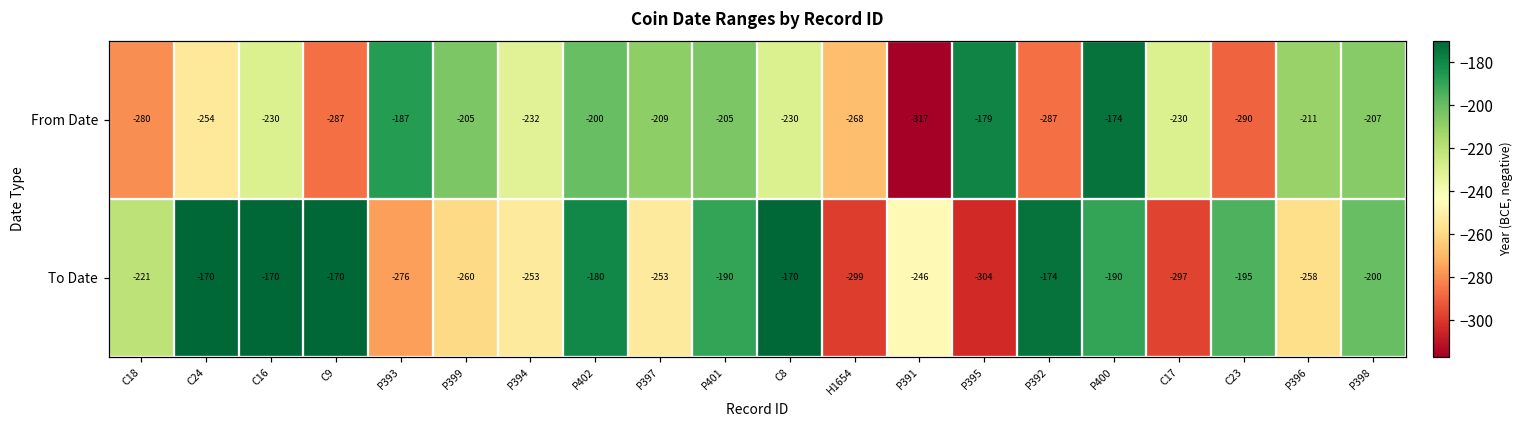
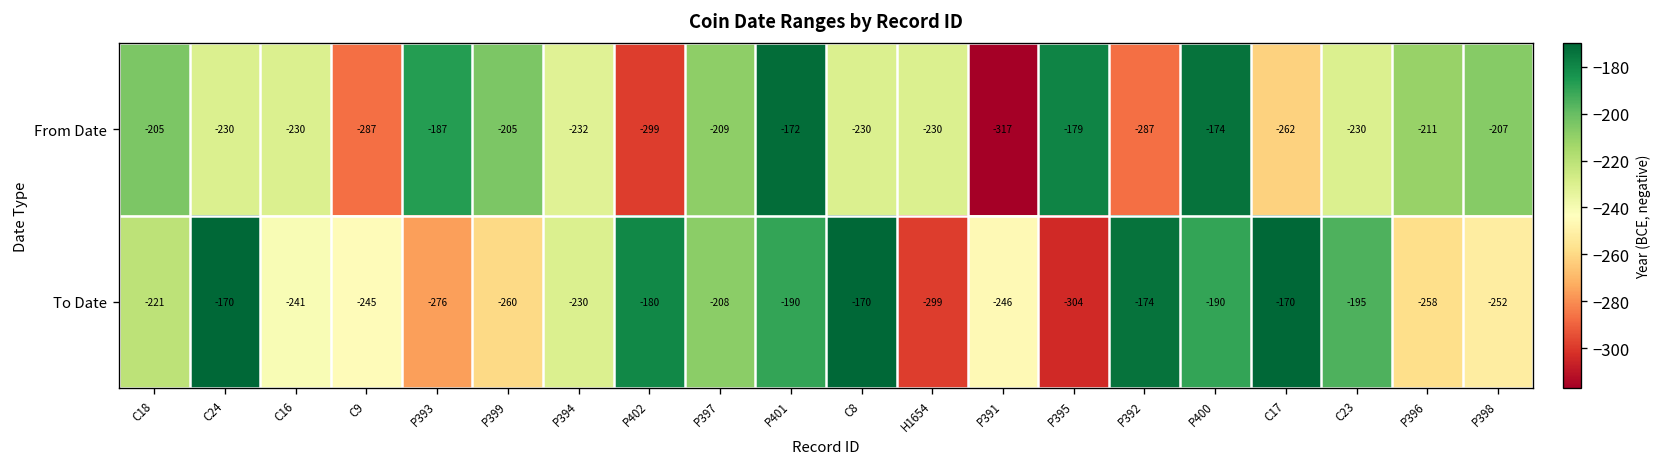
  {
    "From Date": {
-     "C18": -280,
-     "C24": -254,
+     "C18": -205,
+     "C24": -230,
      "C16": -230,
      "C9": -287,
      "P393": -187,
      "P399": -205,
      "P394": -232,
-     "P402": -200,
+     "P402": -299,
      "P397": -209,
-     "P401": -205,
+     "P401": -172,
      "C8": -230,
-     "H1654": -268,
+     "H1654": -230,
      "P391": -317,
      "P395": -179,
      "P392": -287,
      "P400": -174,
-     "C17": -230,
-     "C23": -290,
+     "C17": -262,
+     "C23": -230,
      "P396": -211,
      "P398": -207
    },
    "To Date": {
      "C18": -221,
      "C24": -170,
-     "C16": -170,
-     "C9": -170,
+     "C16": -241,
+     "C9": -245,
      "P393": -276,
      "P399": -260,
-     "P394": -253,
+     "P394": -230,
      "P402": -180,
-     "P397": -253,
+     "P397": -208,
      "P401": -190,
      "C8": -170,
      "H1654": -299,
      "P391": -246,
      "P395": -304,
      "P392": -174,
      "P400": -190,
-     "C17": -297,
+     "C17": -170,
      "C23": -195,
      "P396": -258,
-     "P398": -200
+     "P398": -252
    }
  }
